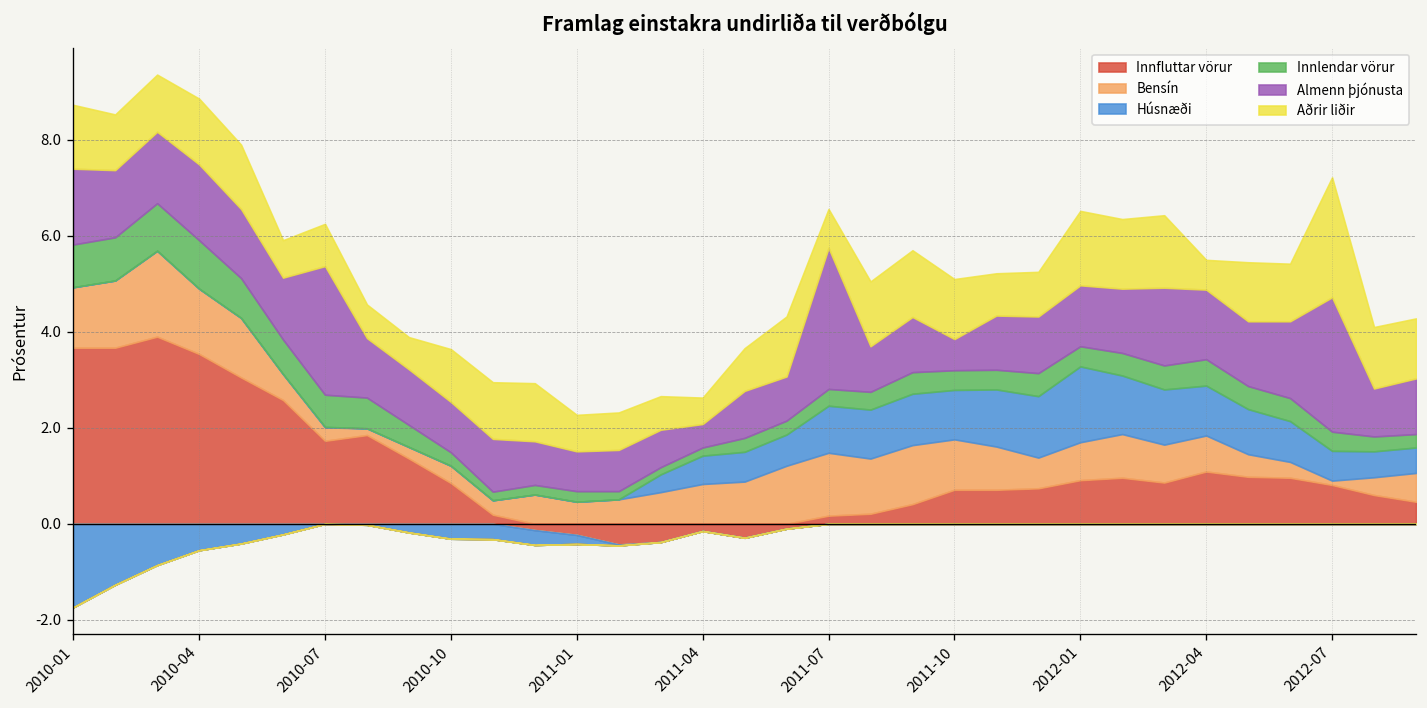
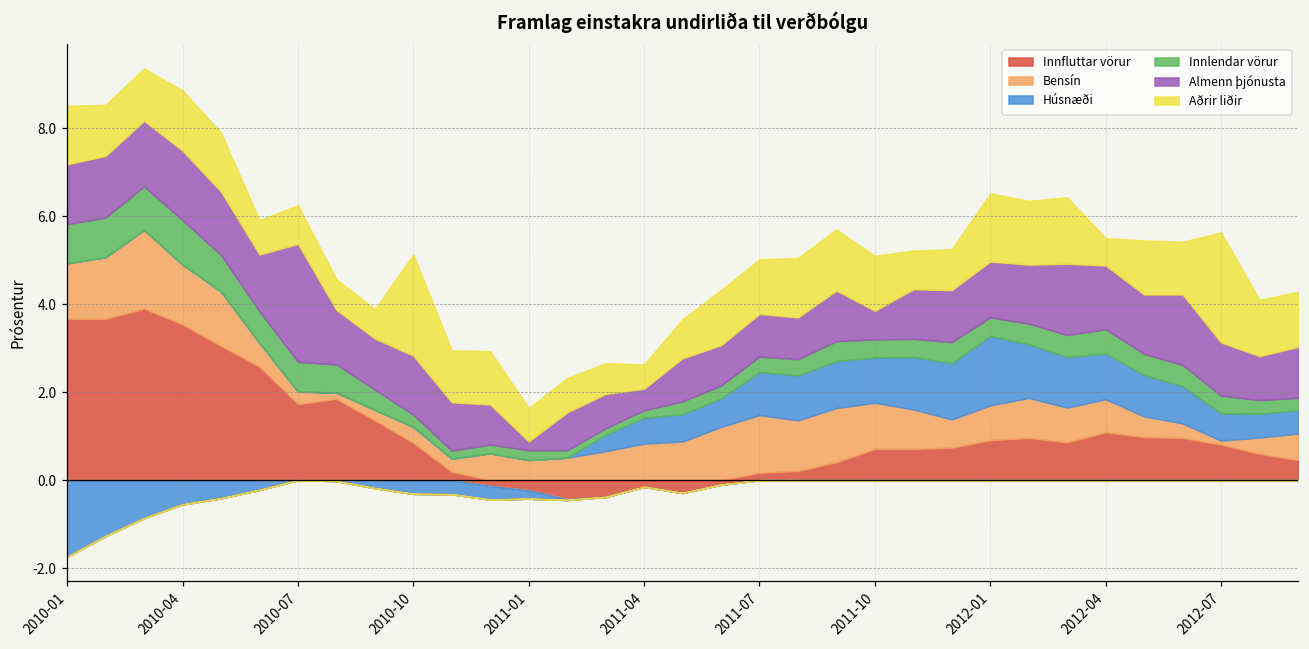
  {
    "Húsnæði": {
      "2011-04": 0.6,
      "2011-07": 1.0,
      "2011-10": 1.0,
      "2012-01": 1.6,
      "2012-04": 1.0,
      "2012-07": 0.6
    },
    "Almenn þjónusta": {
-     "2010-01": 1.6,
+     "2010-01": 1.4,
      "2010-04": 1.6,
      "2010-07": 2.7,
-     "2010-10": 1.1,
-     "2011-01": 0.8,
+     "2010-10": 1.3,
+     "2011-01": 0.2,
      "2011-04": 0.5,
-     "2011-07": 2.9,
+     "2011-07": 1.0,
      "2011-10": 0.6,
      "2012-01": 1.3,
      "2012-04": 1.5,
-     "2012-07": 2.8
+     "2012-07": 1.2
    },
    "Aðrir liðir": {
      "2010-01": 1.3,
      "2010-04": 1.4,
      "2010-07": 0.9,
-     "2010-10": 1.1,
+     "2010-10": 2.3,
      "2011-01": 0.8,
      "2011-04": 0.5,
-     "2011-07": 0.8,
+     "2011-07": 1.2,
      "2011-10": 1.2,
      "2012-01": 1.5,
      "2012-04": 0.6,
      "2012-07": 2.5
    }
  }
